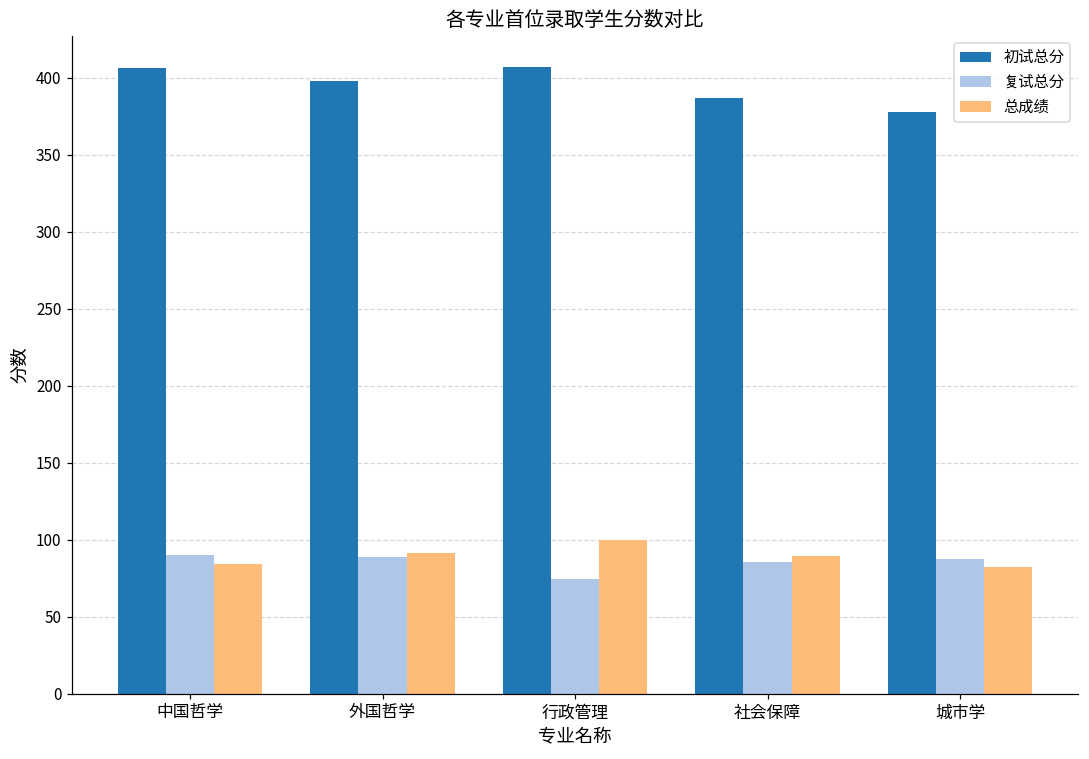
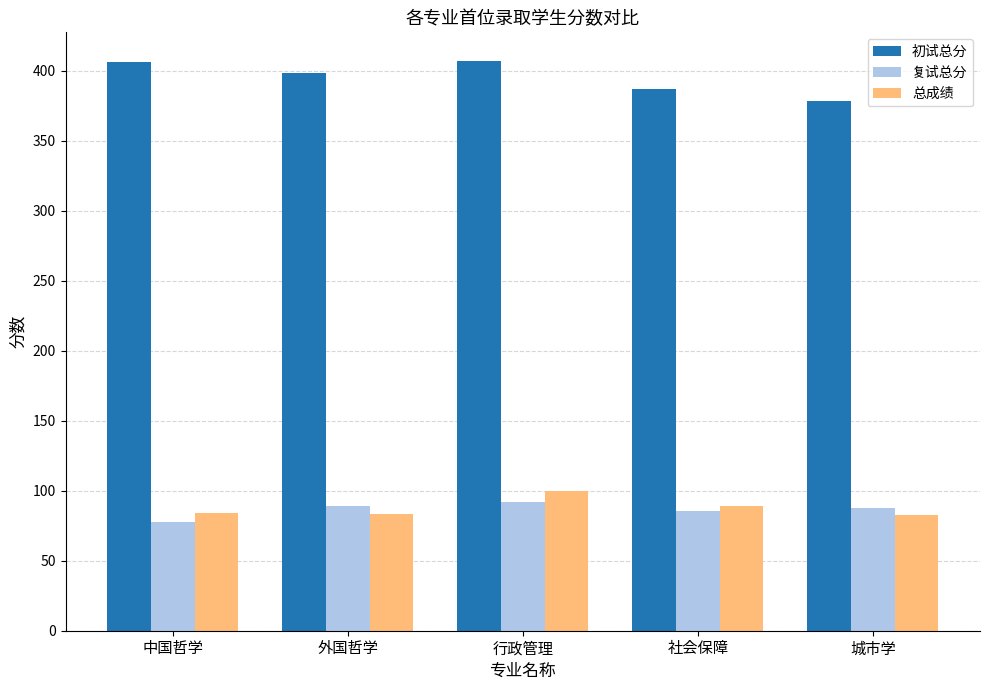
  {
    "初试总分": {
      "中国哲学": 406,
      "外国哲学": 398,
      "行政管理": 407,
      "社会保障": 387,
      "城市学": 378
    },
    "复试总分": {
-     "中国哲学": 90,
+     "中国哲学": 78,
      "外国哲学": 89,
-     "行政管理": 74,
+     "行政管理": 92,
      "社会保障": 86,
      "城市学": 87
    },
    "总成绩": {
      "中国哲学": 84,
-     "外国哲学": 91,
+     "外国哲学": 83,
      "行政管理": 100,
      "社会保障": 89,
      "城市学": 83
    }
  }
